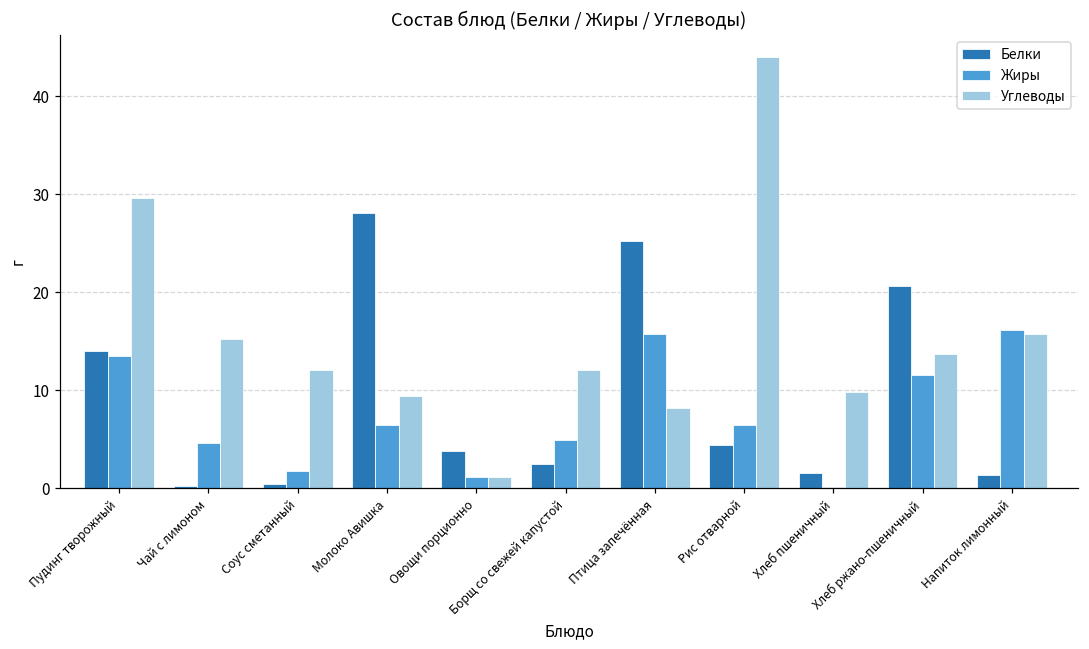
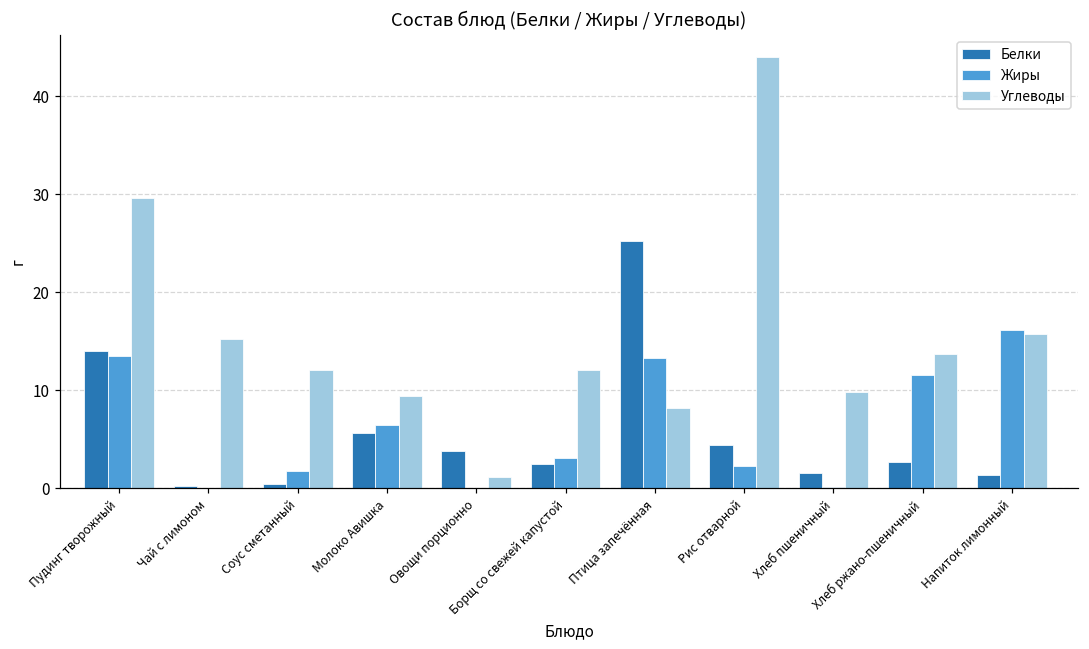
  {
    "Белки": {
      "Пудинг творожный": 14,
      "Соус сметанный": 0,
-     "Молоко Авишка": 28,
+     "Молоко Авишка": 6,
      "Овощи порционно": 4,
      "Борщ со свежей капустой": 2,
      "Птица запечённая": 25,
      "Рис отварной": 4,
      "Хлеб пшеничный": 2,
-     "Хлеб ржано-пшеничный": 21,
+     "Хлеб ржано-пшеничный": 3,
      "Напиток лимонный": 1
    },
    "Жиры": {
      "Пудинг творожный": 14,
-     "Чай с лимоном": 5,
+     "Чай с лимоном": 0,
      "Соус сметанный": 2,
      "Молоко Авишка": 6,
-     "Овощи порционно": 1,
-     "Борщ со свежей капустой": 5,
-     "Птица запечённая": 16,
-     "Рис отварной": 6,
+     "Овощи порционно": 0,
+     "Борщ со свежей капустой": 3,
+     "Птица запечённая": 13,
+     "Рис отварной": 2,
      "Хлеб ржано-пшеничный": 12,
      "Напиток лимонный": 16
    },
    "Углеводы": {
      "Пудинг творожный": 30,
      "Чай с лимоном": 15,
      "Соус сметанный": 12,
      "Молоко Авишка": 9,
      "Овощи порционно": 1,
      "Борщ со свежей капустой": 12,
      "Птица запечённая": 8,
      "Рис отварной": 44,
      "Хлеб пшеничный": 10,
      "Хлеб ржано-пшеничный": 14,
      "Напиток лимонный": 16
    }
  }
